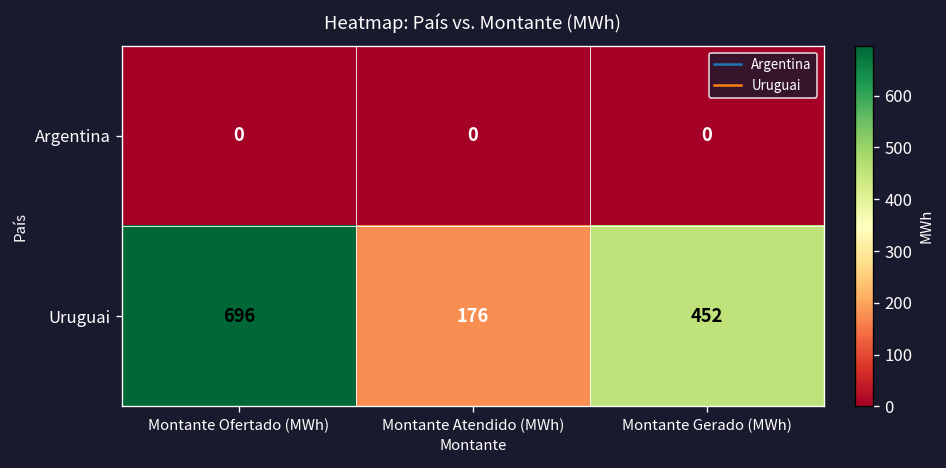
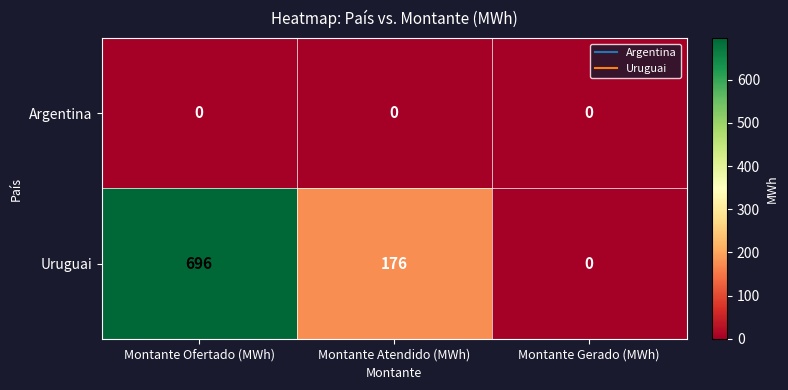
  {
    "Argentina": {
      "Montante Ofertado (MWh)": 0,
      "Montante Atendido (MWh)": 0,
      "Montante Gerado (MWh)": 0
    },
    "Uruguai": {
      "Montante Ofertado (MWh)": 696,
      "Montante Atendido (MWh)": 176,
-     "Montante Gerado (MWh)": 452
+     "Montante Gerado (MWh)": 0
    }
  }
